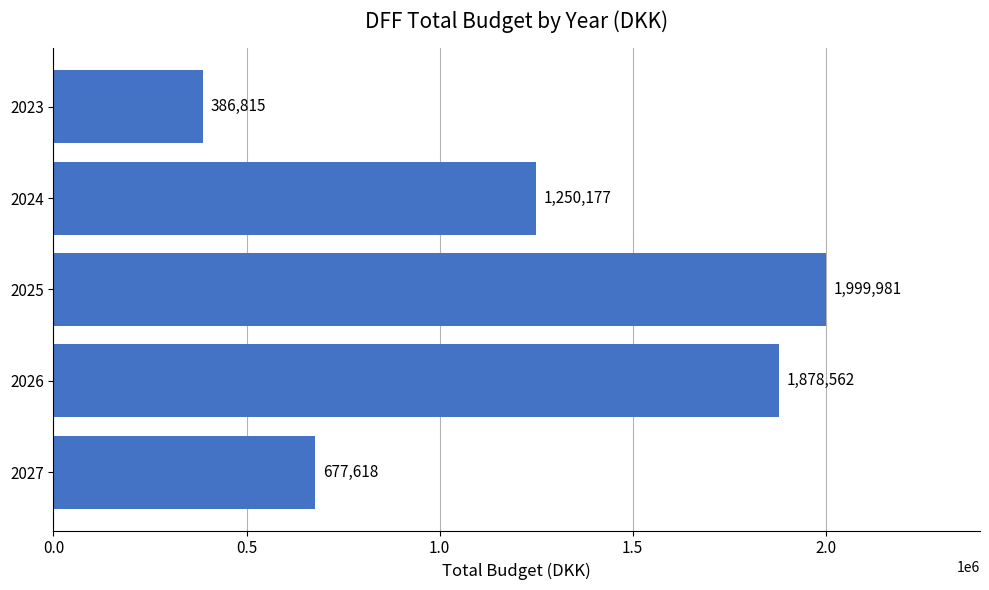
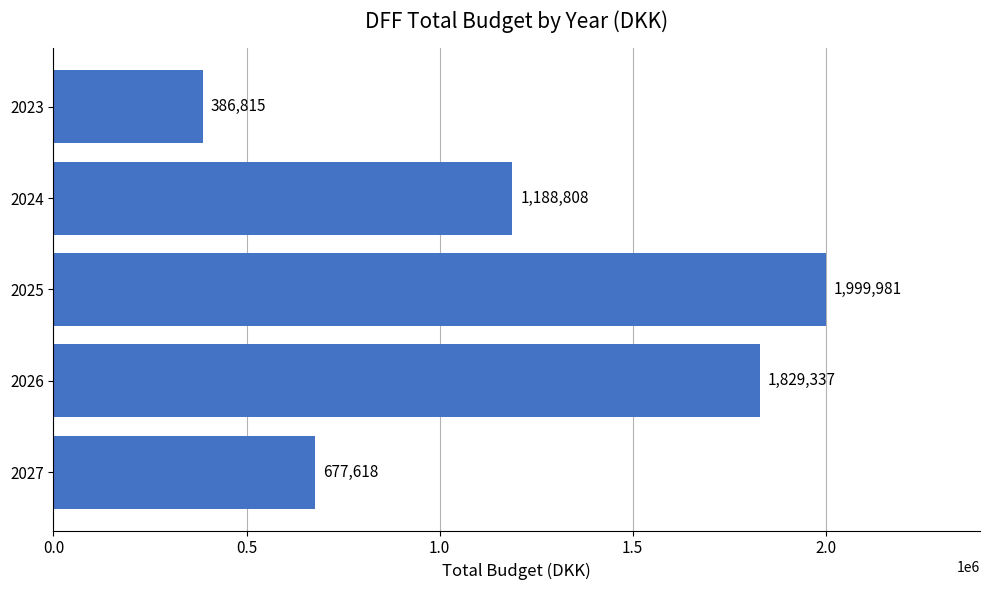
  {
    "2023": "386,815",
-   "2024": "1,250,177",
+   "2024": "1,188,808",
    "2025": "1,999,981",
-   "2026": "1,878,562",
+   "2026": "1,829,337",
    "2027": "677,618"
  }
